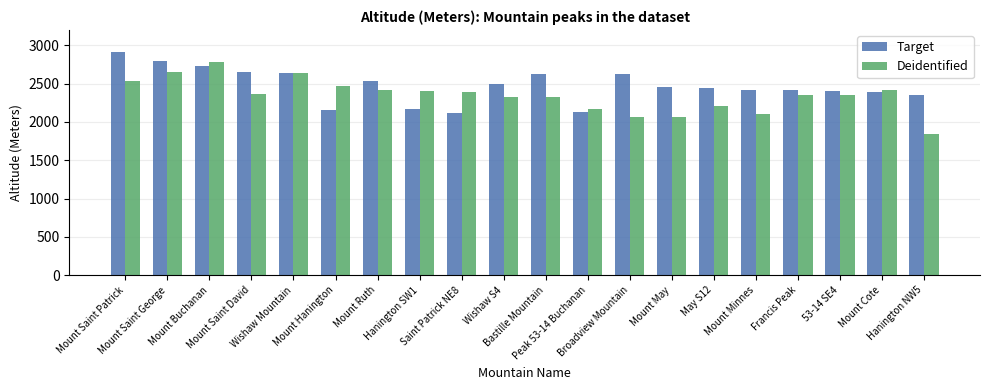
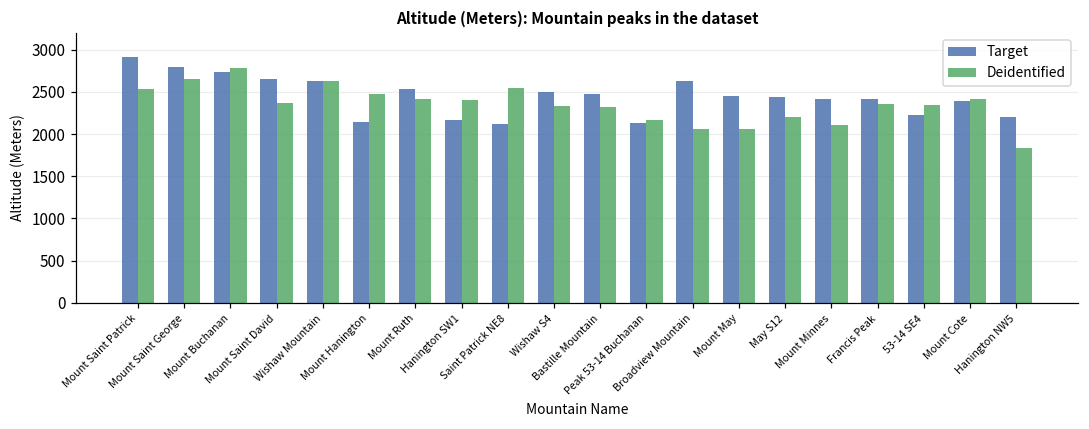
  {
    "Target": {
      "Mount Saint Patrick": 2900,
      "Mount Saint George": 2800,
      "Mount Buchanan": 2700,
      "Mount Saint David": 2700,
      "Wishaw Mountain": 2600,
      "Mount Hanington": 2100,
      "Mount Ruth": 2500,
      "Hanington SW1": 2200,
      "Saint Patrick NE8": 2100,
      "Wishaw S4": 2500,
-     "Bastille Mountain": 2600,
+     "Bastille Mountain": 2500,
      "Peak 53-14 Buchanan": 2100,
      "Broadview Mountain": 2600,
      "Mount May": 2500,
      "May S12": 2400,
      "Mount Minnes": 2400,
      "Francis Peak": 2400,
-     "53-14 SE4": 2400,
+     "53-14 SE4": 2200,
      "Mount Cote": 2400,
-     "Hanington NW5": 2400
+     "Hanington NW5": 2200
    },
    "Deidentified": {
      "Mount Saint Patrick": 2500,
      "Mount Saint George": 2700,
      "Mount Buchanan": 2800,
      "Mount Saint David": 2400,
      "Wishaw Mountain": 2600,
      "Mount Hanington": 2500,
      "Mount Ruth": 2400,
      "Hanington SW1": 2400,
-     "Saint Patrick NE8": 2400,
+     "Saint Patrick NE8": 2500,
      "Wishaw S4": 2300,
      "Bastille Mountain": 2300,
      "Peak 53-14 Buchanan": 2200,
      "Broadview Mountain": 2100,
      "Mount May": 2100,
      "May S12": 2200,
      "Mount Minnes": 2100,
      "Francis Peak": 2400,
      "53-14 SE4": 2300,
      "Mount Cote": 2400,
      "Hanington NW5": 1800
    }
  }
